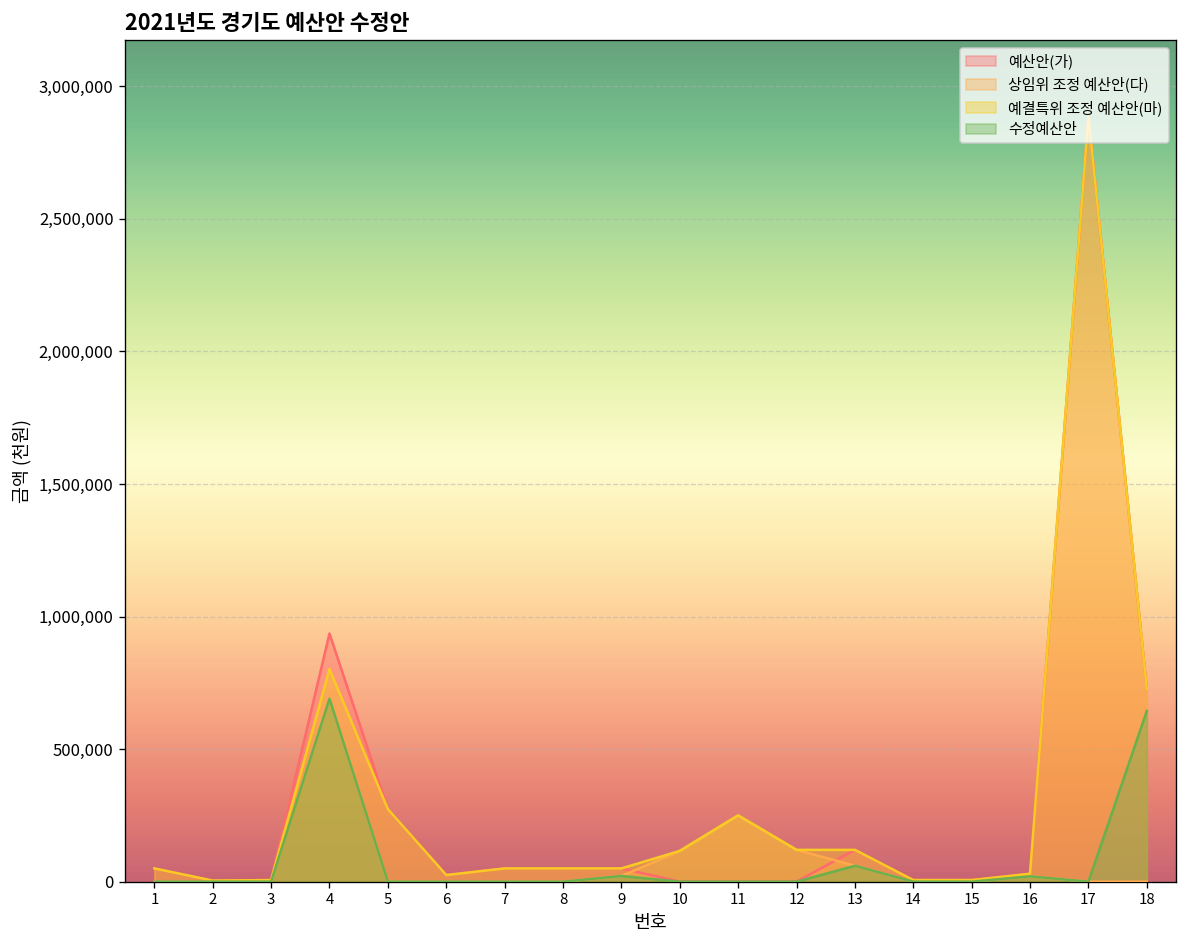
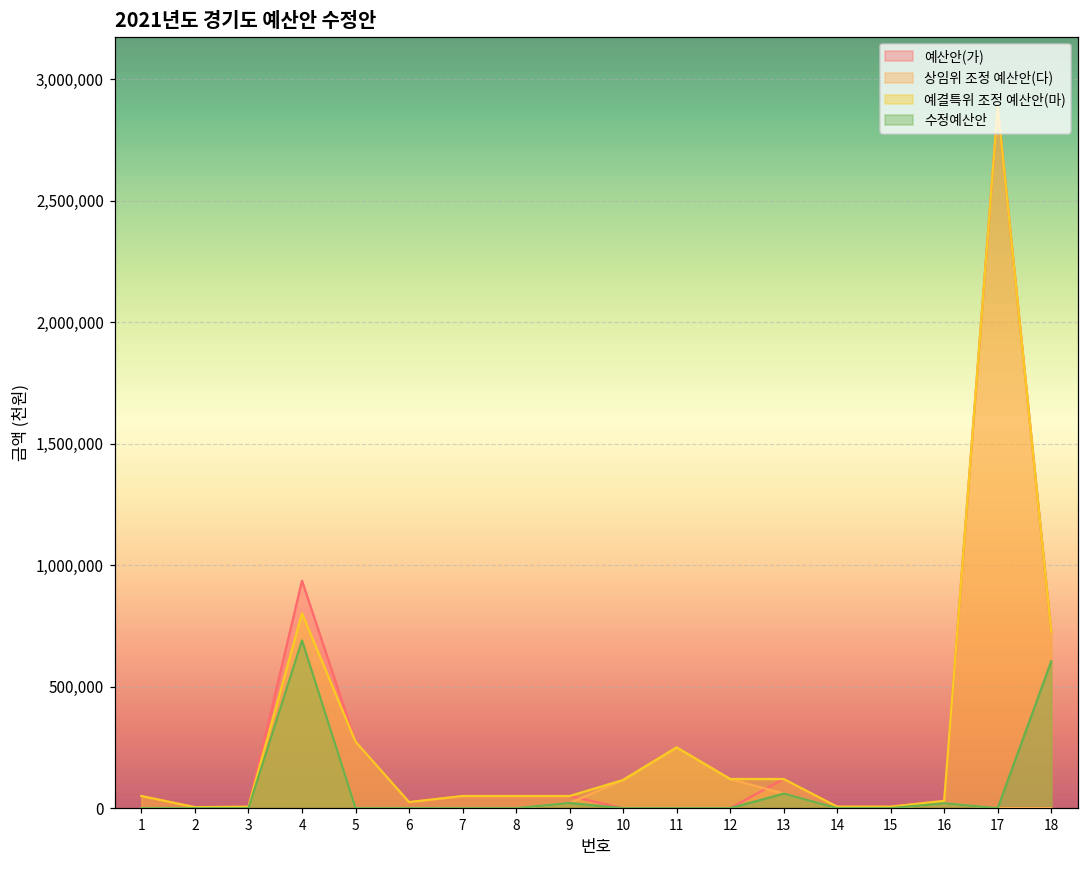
  {
    "수정예산안": {
-     "18": "640,000"
+     "18": "600,000"
    }
  }
